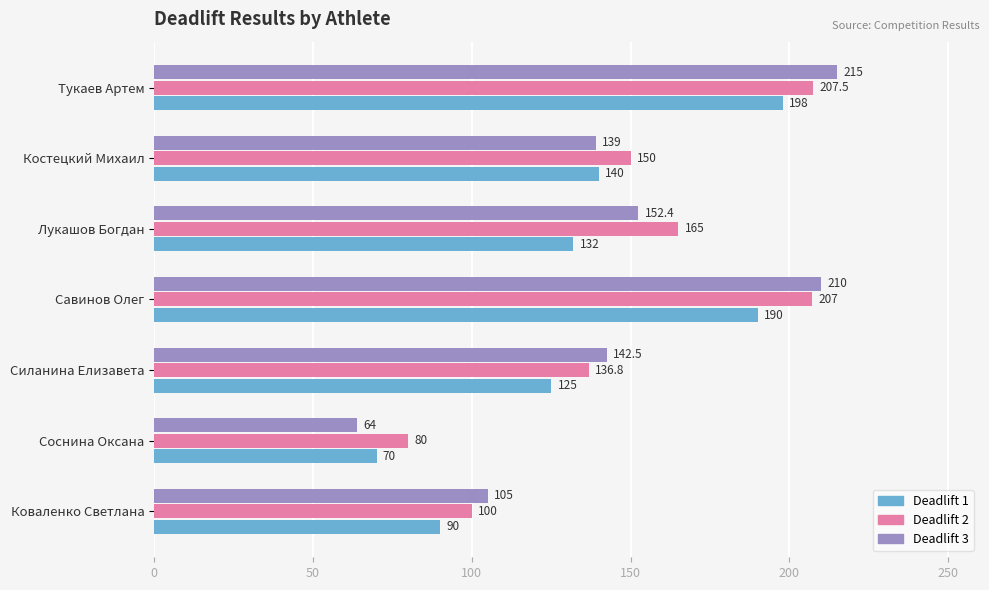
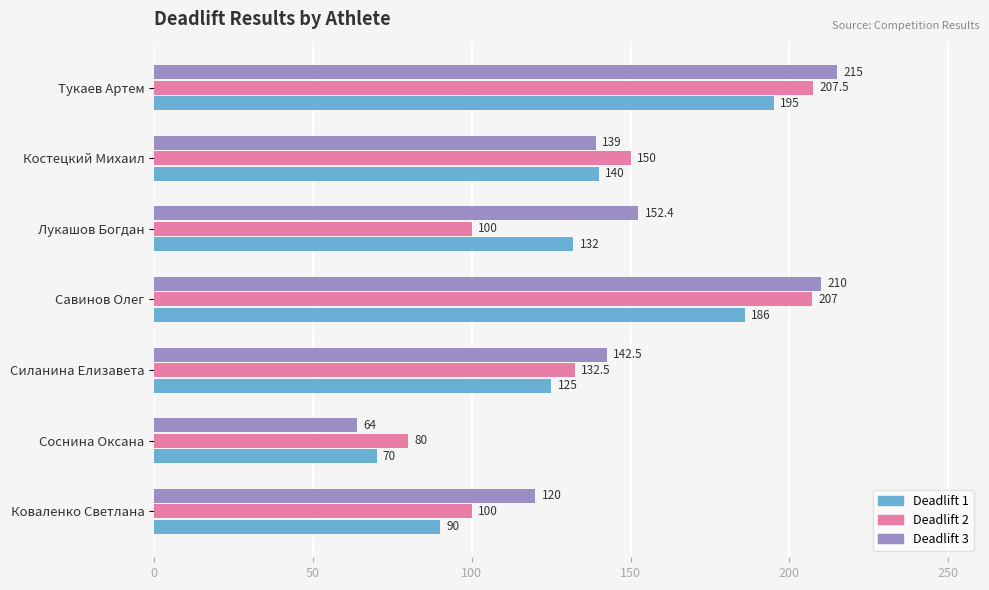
  {
    "Deadlift 1": {
-     "Тукаев Артем": 198,
+     "Тукаев Артем": 195,
      "Костецкий Михаил": 140,
      "Лукашов Богдан": 132,
-     "Савинов Олег": 190,
+     "Савинов Олег": 186,
      "Силанина Елизавета": 125,
      "Соснина Оксана": 70,
      "Коваленко Светлана": 90
    },
    "Deadlift 2": {
      "Тукаев Артем": 207.5,
      "Костецкий Михаил": 150,
-     "Лукашов Богдан": 165,
+     "Лукашов Богдан": 100,
      "Савинов Олег": 207,
-     "Силанина Елизавета": 136.8,
+     "Силанина Елизавета": 132.5,
      "Соснина Оксана": 80,
      "Коваленко Светлана": 100
    },
    "Deadlift 3": {
      "Тукаев Артем": 215,
      "Костецкий Михаил": 139,
      "Лукашов Богдан": 152.4,
      "Савинов Олег": 210,
      "Силанина Елизавета": 142.5,
      "Соснина Оксана": 64,
-     "Коваленко Светлана": 105
+     "Коваленко Светлана": 120
    }
  }
